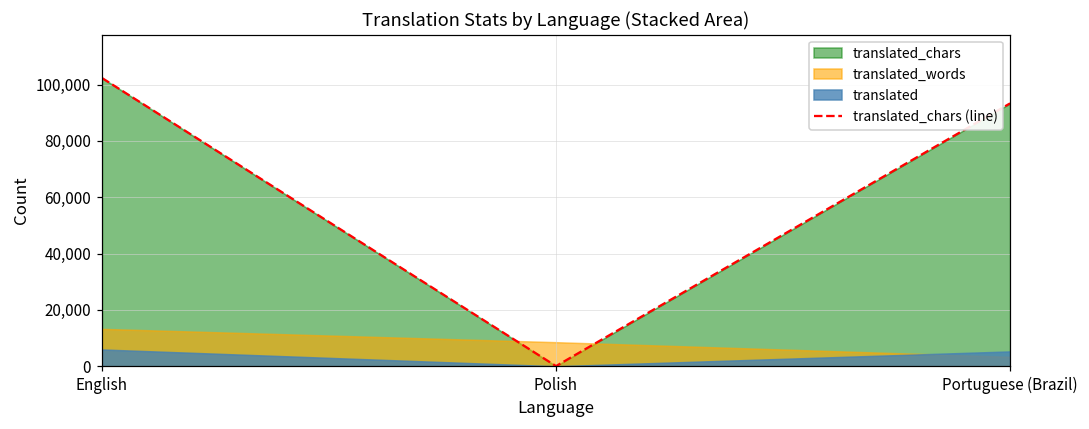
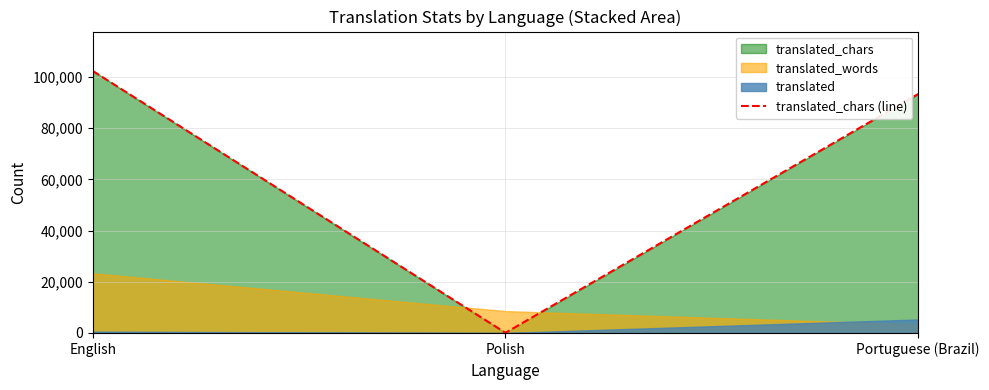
  {
    "translated_chars": {
      "English": "102,000",
      "Portuguese (Brazil)": "93,000"
    },
    "translated_words": {
-     "English": "13,000",
+     "English": "23,000",
      "Polish": "9,000",
      "Portuguese (Brazil)": "3,000"
    },
    "translated": {
-     "English": "6,000",
+     "English": "1,000",
      "Portuguese (Brazil)": "5,000"
    }
  }
